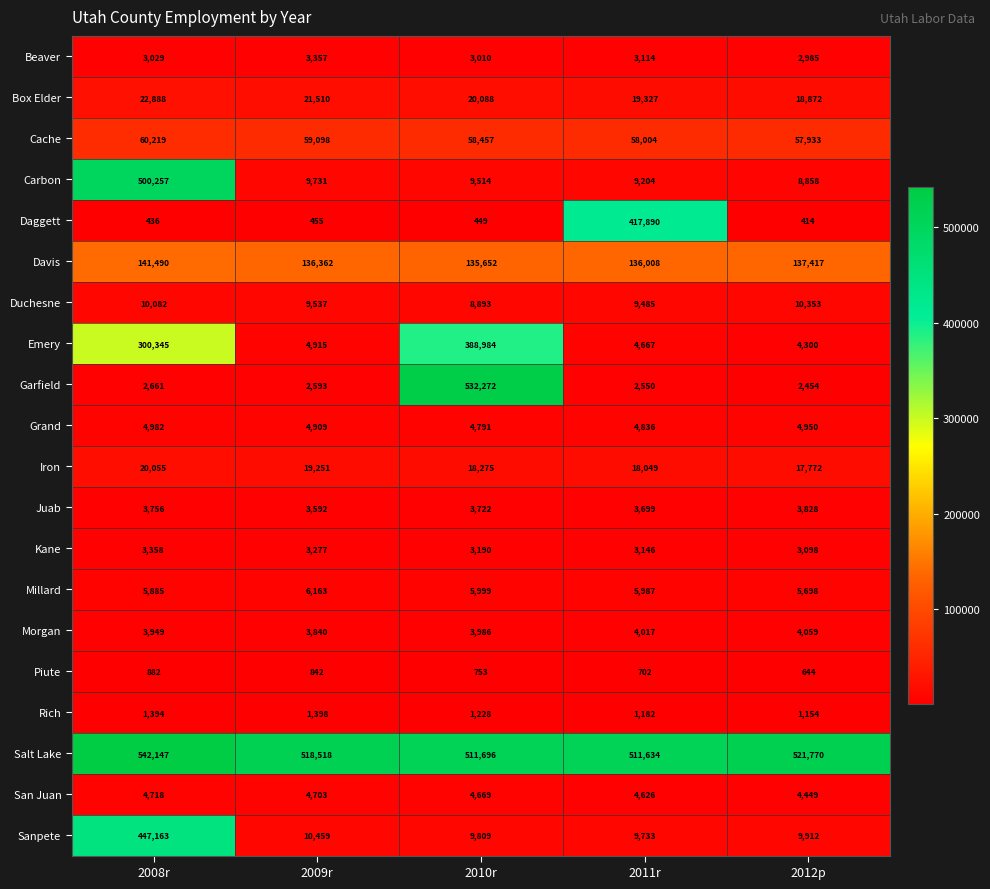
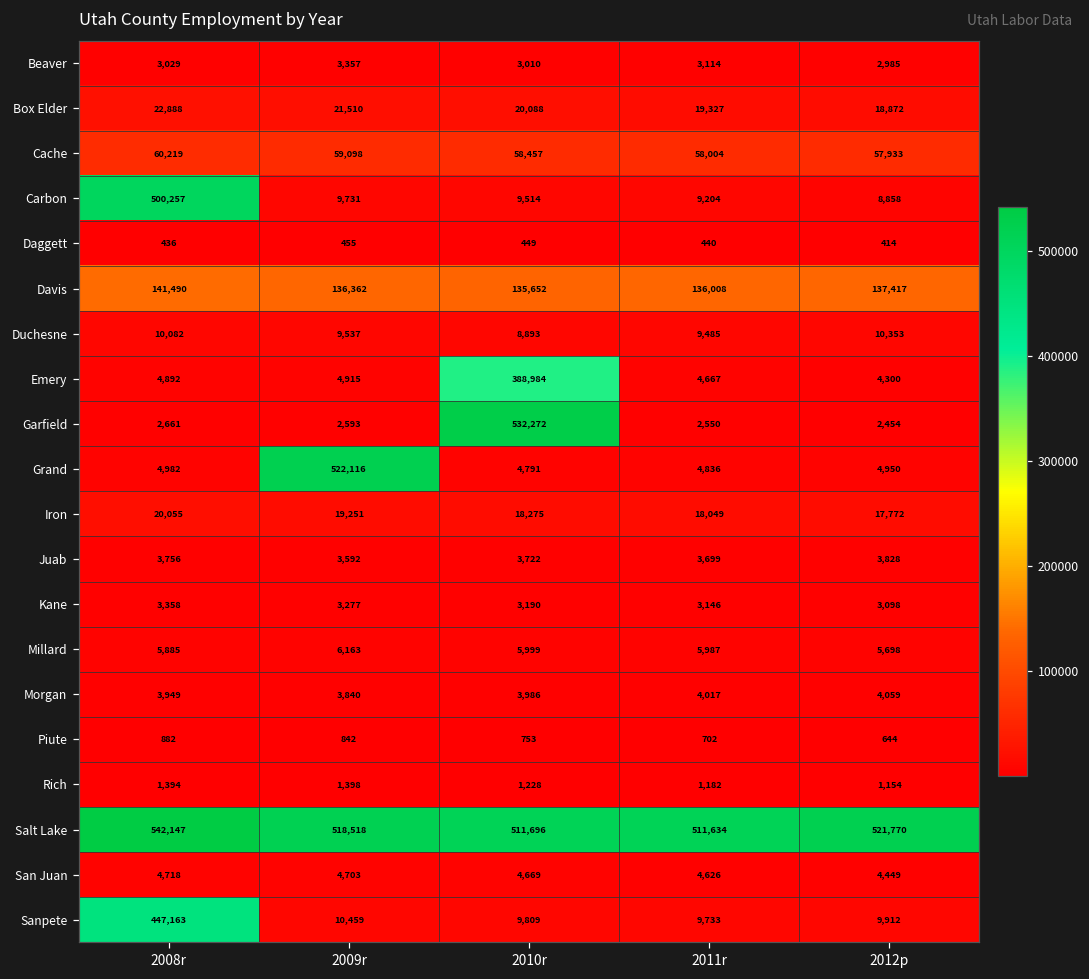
  {
    "Beaver": {
      "2008r": "3,029",
      "2009r": "3,357",
      "2010r": "3,010",
      "2011r": "3,114",
      "2012p": "2,985"
    },
    "Box Elder": {
      "2008r": "22,888",
      "2009r": "21,510",
      "2010r": "20,088",
      "2011r": "19,327",
      "2012p": "18,872"
    },
    "Cache": {
      "2008r": "60,219",
      "2009r": "59,098",
      "2010r": "58,457",
      "2011r": "58,004",
      "2012p": "57,933"
    },
    "Carbon": {
      "2008r": "500,257",
      "2009r": "9,731",
      "2010r": "9,514",
      "2011r": "9,204",
      "2012p": "8,858"
    },
    "Daggett": {
      "2008r": "436",
      "2009r": "455",
      "2010r": "449",
-     "2011r": "417,890",
+     "2011r": "440",
      "2012p": "414"
    },
    "Davis": {
      "2008r": "141,490",
      "2009r": "136,362",
      "2010r": "135,652",
      "2011r": "136,008",
      "2012p": "137,417"
    },
    "Duchesne": {
      "2008r": "10,082",
      "2009r": "9,537",
      "2010r": "8,893",
      "2011r": "9,485",
      "2012p": "10,353"
    },
    "Emery": {
-     "2008r": "300,345",
+     "2008r": "4,892",
      "2009r": "4,915",
      "2010r": "388,984",
      "2011r": "4,667",
      "2012p": "4,300"
    },
    "Garfield": {
      "2008r": "2,661",
      "2009r": "2,593",
      "2010r": "532,272",
      "2011r": "2,550",
      "2012p": "2,454"
    },
    "Grand": {
      "2008r": "4,982",
-     "2009r": "4,909",
+     "2009r": "522,116",
      "2010r": "4,791",
      "2011r": "4,836",
      "2012p": "4,950"
    },
    "Iron": {
      "2008r": "20,055",
      "2009r": "19,251",
      "2010r": "18,275",
      "2011r": "18,049",
      "2012p": "17,772"
    },
    "Juab": {
      "2008r": "3,756",
      "2009r": "3,592",
      "2010r": "3,722",
      "2011r": "3,699",
      "2012p": "3,828"
    },
    "Kane": {
      "2008r": "3,358",
      "2009r": "3,277",
      "2010r": "3,190",
      "2011r": "3,146",
      "2012p": "3,098"
    },
    "Millard": {
      "2008r": "5,885",
      "2009r": "6,163",
      "2010r": "5,999",
      "2011r": "5,987",
      "2012p": "5,698"
    },
    "Morgan": {
      "2008r": "3,949",
      "2009r": "3,840",
      "2010r": "3,986",
      "2011r": "4,017",
      "2012p": "4,059"
    },
    "Piute": {
      "2008r": "882",
      "2009r": "842",
      "2010r": "753",
      "2011r": "702",
      "2012p": "644"
    },
    "Rich": {
      "2008r": "1,394",
      "2009r": "1,398",
      "2010r": "1,228",
      "2011r": "1,182",
      "2012p": "1,154"
    },
    "Salt Lake": {
      "2008r": "542,147",
      "2009r": "518,518",
      "2010r": "511,696",
      "2011r": "511,634",
      "2012p": "521,770"
    },
    "San Juan": {
      "2008r": "4,718",
      "2009r": "4,703",
      "2010r": "4,669",
      "2011r": "4,626",
      "2012p": "4,449"
    },
    "Sanpete": {
      "2008r": "447,163",
      "2009r": "10,459",
      "2010r": "9,809",
      "2011r": "9,733",
      "2012p": "9,912"
    }
  }
